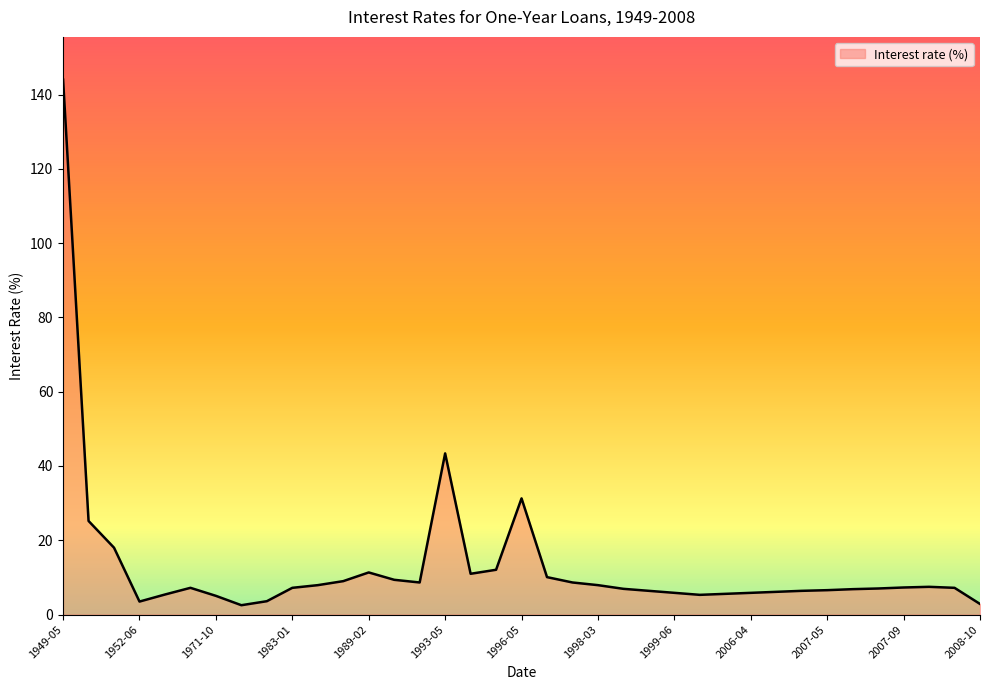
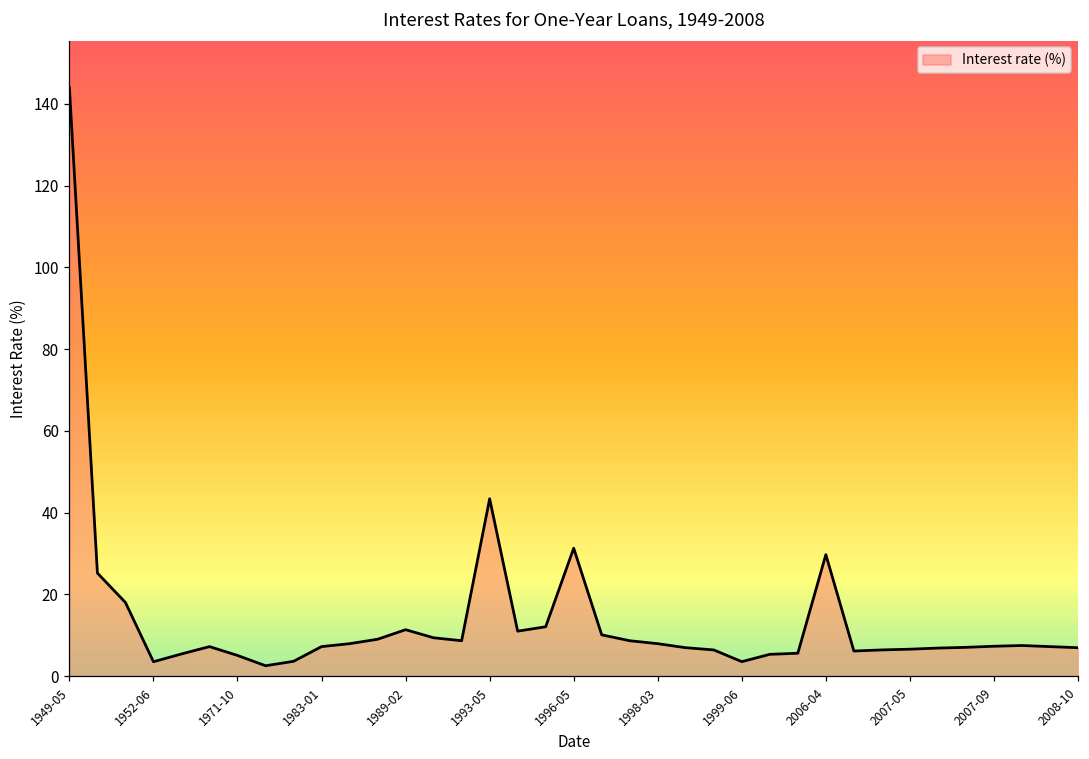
  {
    "1949-05": 144,
    "1952-06": 4,
    "1971-10": 5,
    "1983-01": 7,
    "1989-02": 11,
    "1993-05": 43,
    "1996-05": 31,
    "1998-03": 8,
-   "1999-06": 6,
-   "2006-04": 6,
+   "1999-06": 4,
+   "2006-04": 30,
    "2007-05": 7,
    "2007-09": 7,
-   "2008-10": 3
+   "2008-10": 7
  }
